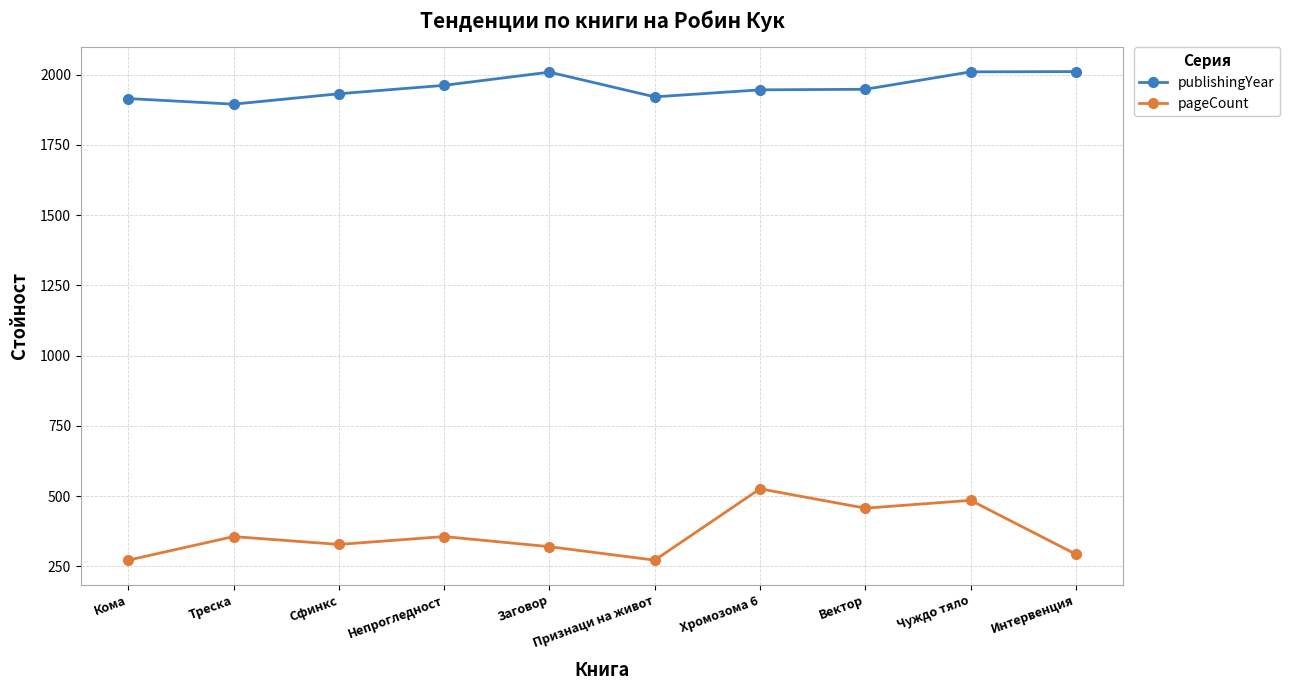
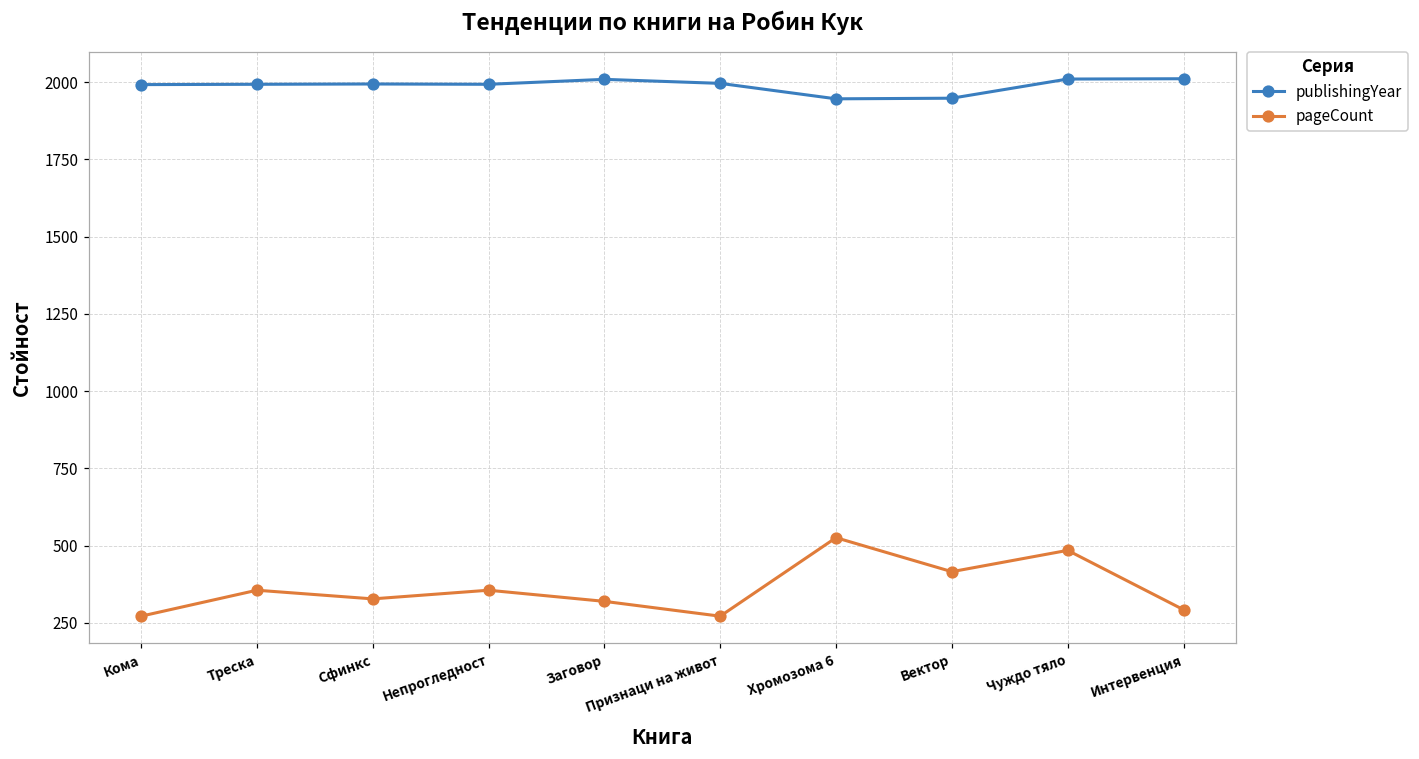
  {
    "publishingYear": {
-     "Кома": 1920,
-     "Треска": 1900,
-     "Сфинкс": 1930,
-     "Непрогледност": 1960,
+     "Кома": 1990,
+     "Треска": 1990,
+     "Сфинкс": 1990,
+     "Непрогледност": 1990,
      "Заговор": 2010,
-     "Признаци на живот": 1920,
+     "Признаци на живот": 2000,
      "Хромозома 6": 1950,
      "Вектор": 1950,
      "Чуждо тяло": 2010,
      "Интервенция": 2010
    },
    "pageCount": {
      "Кома": 270,
      "Треска": 360,
      "Сфинкс": 330,
      "Непрогледност": 360,
      "Заговор": 320,
      "Признаци на живот": 270,
      "Хромозома 6": 530,
-     "Вектор": 460,
+     "Вектор": 420,
      "Чуждо тяло": 490,
      "Интервенция": 290
    }
  }
